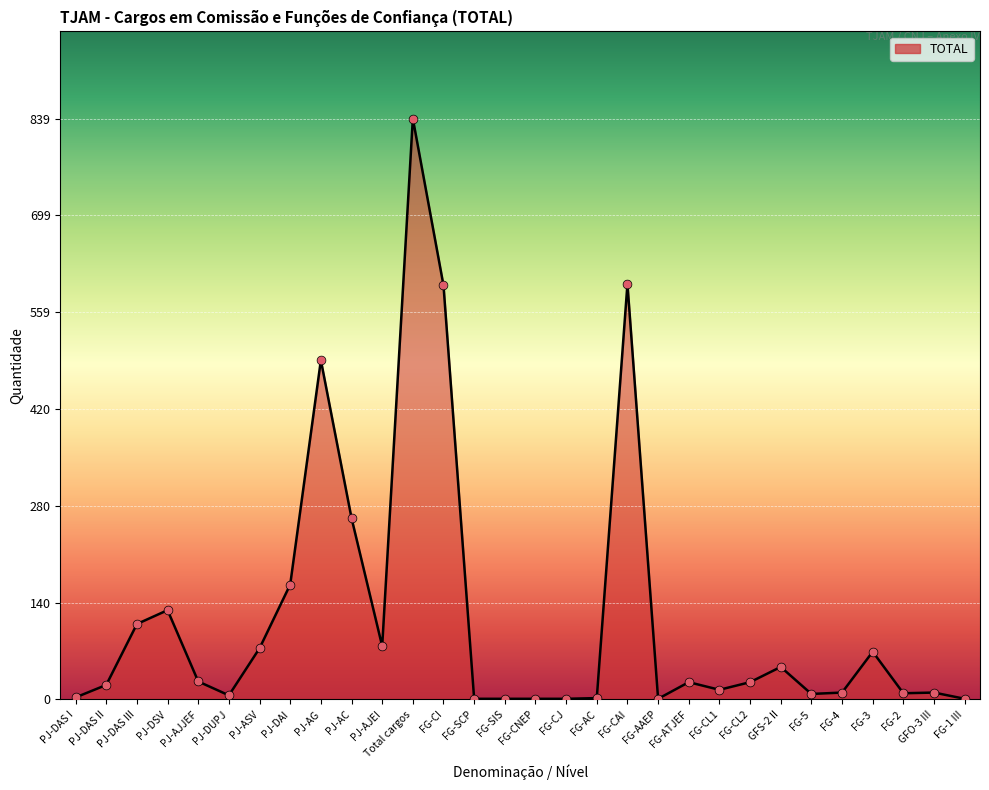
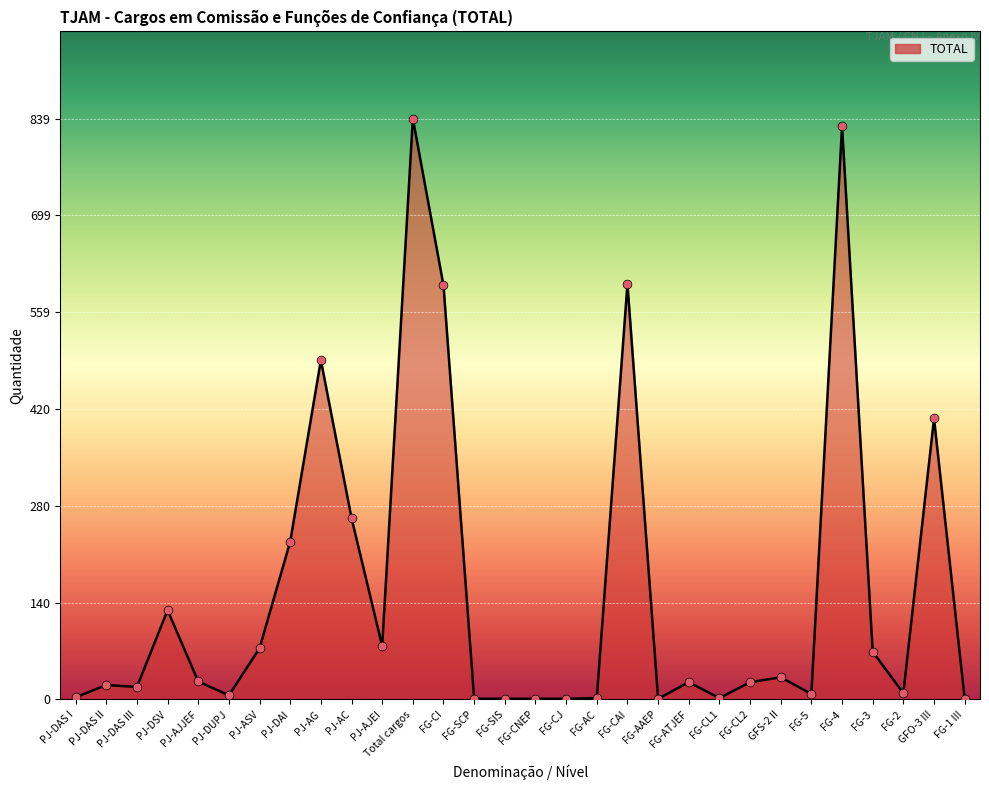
  {
    "PJ-DAS I": 0,
    "PJ-DAS II": 20,
-   "PJ-DAS III": 110,
+   "PJ-DAS III": 20,
    "PJ-DSV": 130,
    "PJ-AJJEF": 30,
    "PJ-DUPJ": 10,
    "PJ-ASV": 70,
-   "PJ-DAI": 170,
+   "PJ-DAI": 230,
    "PJ-AG": 490,
    "PJ-AC": 260,
    "PJ-AJEI": 80,
    "Total cargos": 840,
    "FG-CI": 600,
    "FG-SCP": 0,
    "FG-SIS": 0,
    "FG-CNEP": 0,
    "FG-CJ": 0,
    "FG-AC": 0,
    "FG-CAI": 600,
    "FG-AAEP": 0,
    "FG-ATJEF": 30,
-   "FG-CL1": 10,
+   "FG-CL1": 0,
    "FG-CL2": 30,
-   "GFS-2 II": 50,
+   "GFS-2 II": 30,
    "FG-5": 10,
-   "FG-4": 10,
+   "FG-4": 830,
    "FG-3": 70,
    "FG-2": 10,
-   "GFO-3 III": 10,
+   "GFO-3 III": 410,
    "FG-1 III": 0
  }
